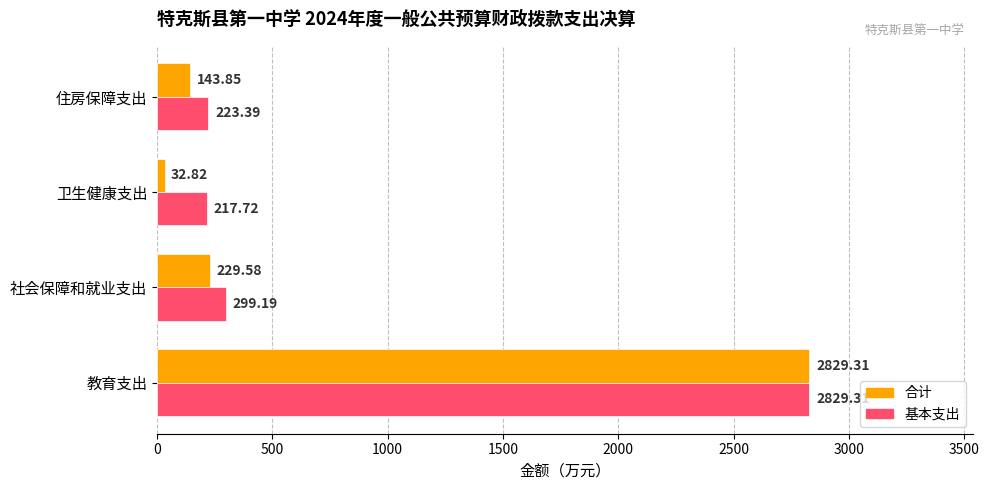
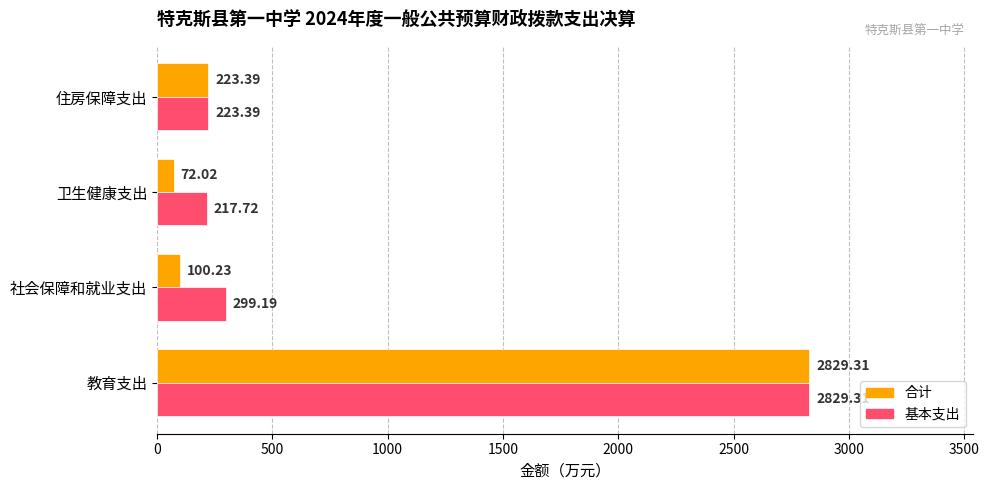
  {
    "合计": {
-     "住房保障支出": 143.85,
-     "卫生健康支出": 32.82,
-     "社会保障和就业支出": 229.58,
+     "住房保障支出": 223.39,
+     "卫生健康支出": 72.02,
+     "社会保障和就业支出": 100.23,
      "教育支出": 2829.31
    },
    "基本支出": {
      "住房保障支出": 223.39,
      "卫生健康支出": 217.72,
      "社会保障和就业支出": 299.19
    }
  }
